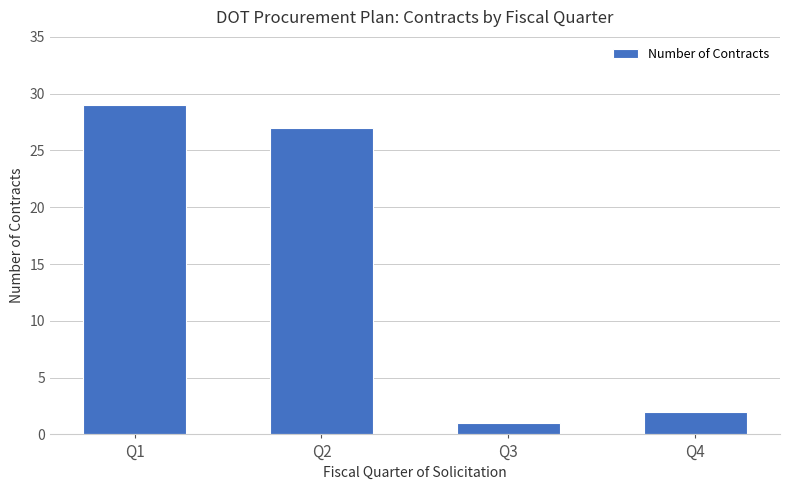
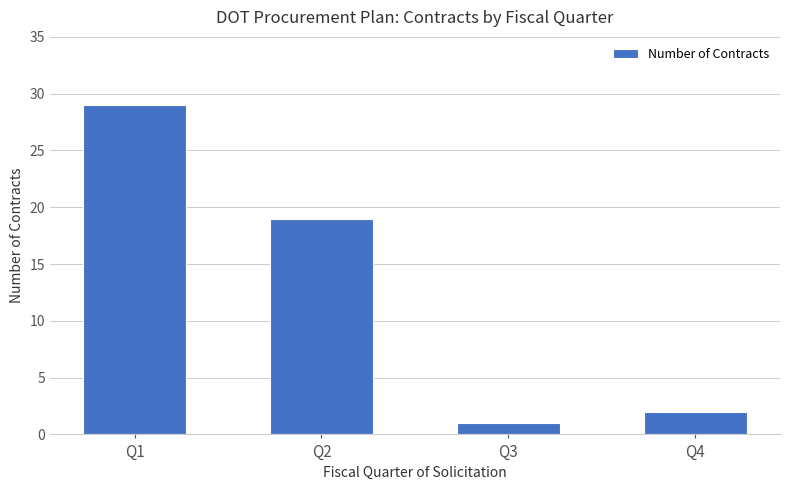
  {
    "Q1": 29,
-   "Q2": 27,
+   "Q2": 19,
    "Q3": 1,
    "Q4": 2
  }
